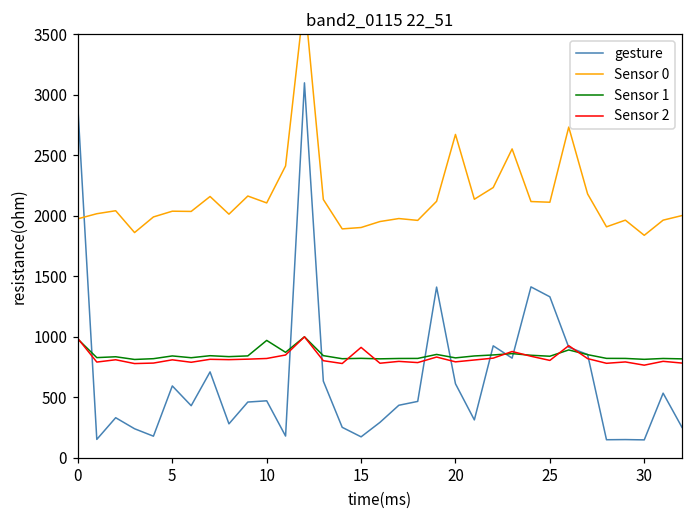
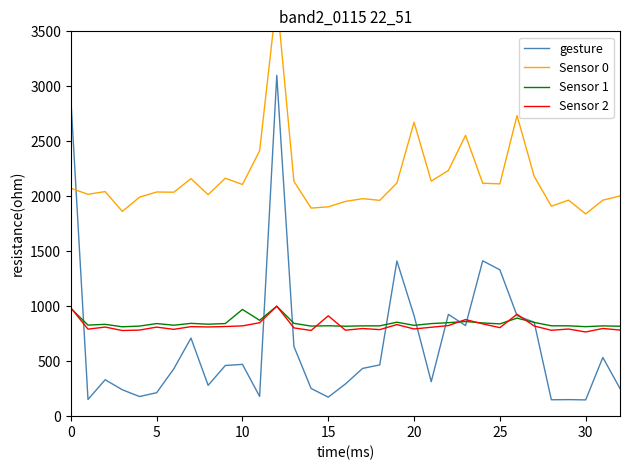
  {
    "gesture": {
      "0": 2890,
-     "5": 590,
+     "5": 210,
      "10": 470,
      "15": 170,
-     "20": 610,
+     "20": 910,
      "25": 1330,
      "30": 150
    },
    "Sensor 0": {
-     "0": 1980,
+     "0": 2070,
      "5": 2040,
      "10": 2110,
      "15": 1900,
      "20": 2670,
      "25": 2110,
      "30": 1840
    },
    "Sensor 1": {
      "5": 840,
      "10": 970,
      "15": 820,
      "20": 830,
      "25": 840,
      "30": 810
    },
    "Sensor 2": {
      "5": 810,
      "10": 820,
      "15": 910,
      "20": 790,
      "25": 800,
      "30": 770
    }
  }
